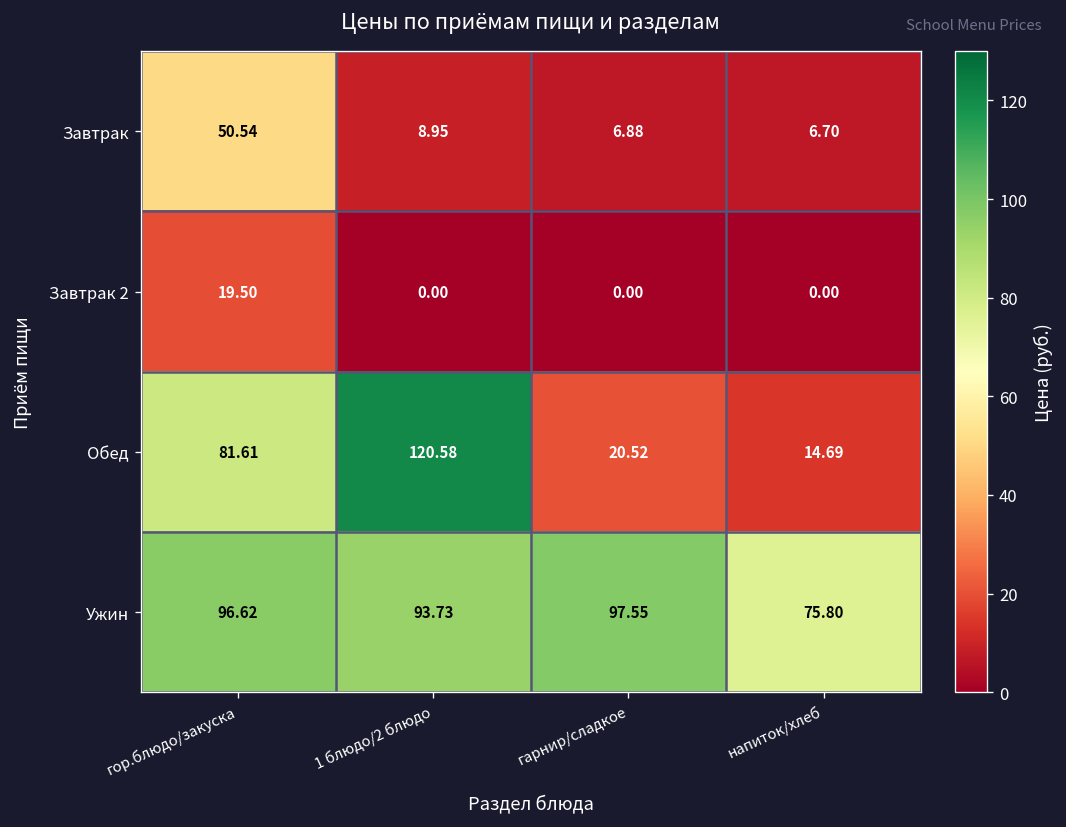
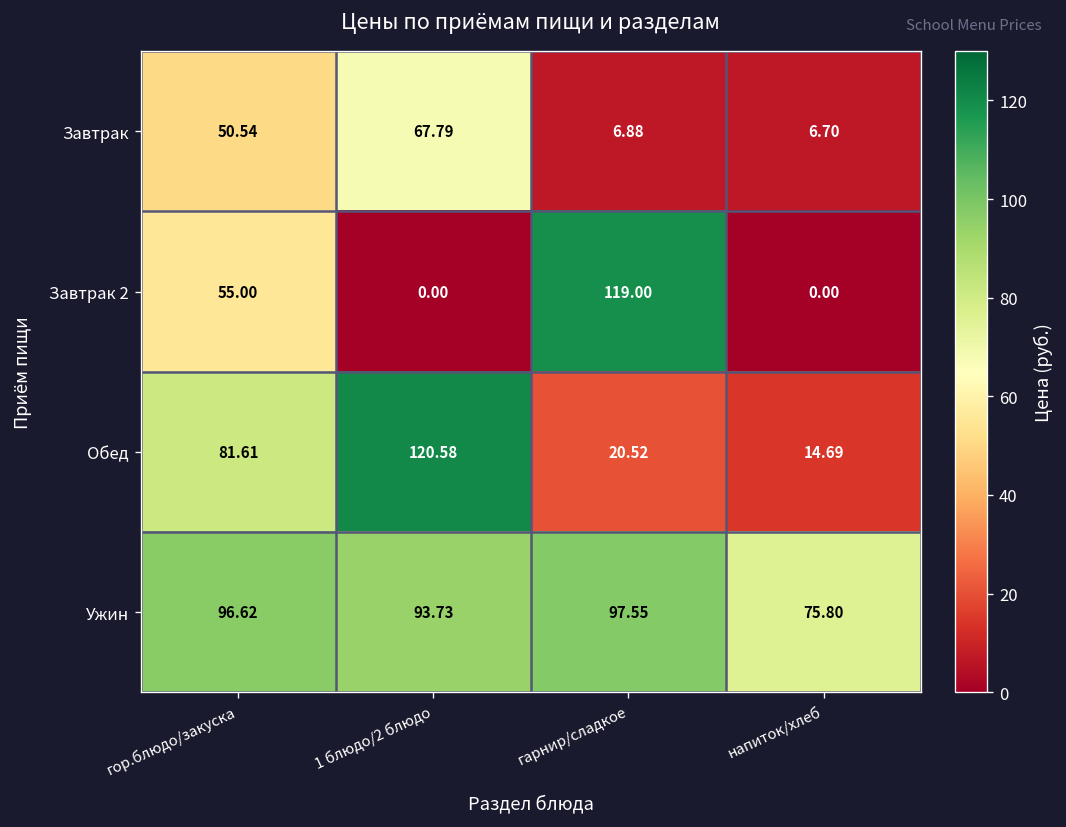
  {
    "Завтрак": {
      "гор.блюдо/закуска": 50.54,
-     "1 блюдо/2 блюдо": 8.95,
+     "1 блюдо/2 блюдо": 67.79,
      "гарнир/сладкое": 6.88,
      "напиток/хлеб": 6.70
    },
    "Завтрак 2": {
-     "гор.блюдо/закуска": 19.50,
+     "гор.блюдо/закуска": 55.00,
      "1 блюдо/2 блюдо": 0.00,
-     "гарнир/сладкое": 0.00,
+     "гарнир/сладкое": 119.00,
      "напиток/хлеб": 0.00
    },
    "Обед": {
      "гор.блюдо/закуска": 81.61,
      "1 блюдо/2 блюдо": 120.58,
      "гарнир/сладкое": 20.52,
      "напиток/хлеб": 14.69
    },
    "Ужин": {
      "гор.блюдо/закуска": 96.62,
      "1 блюдо/2 блюдо": 93.73,
      "гарнир/сладкое": 97.55,
      "напиток/хлеб": 75.80
    }
  }
